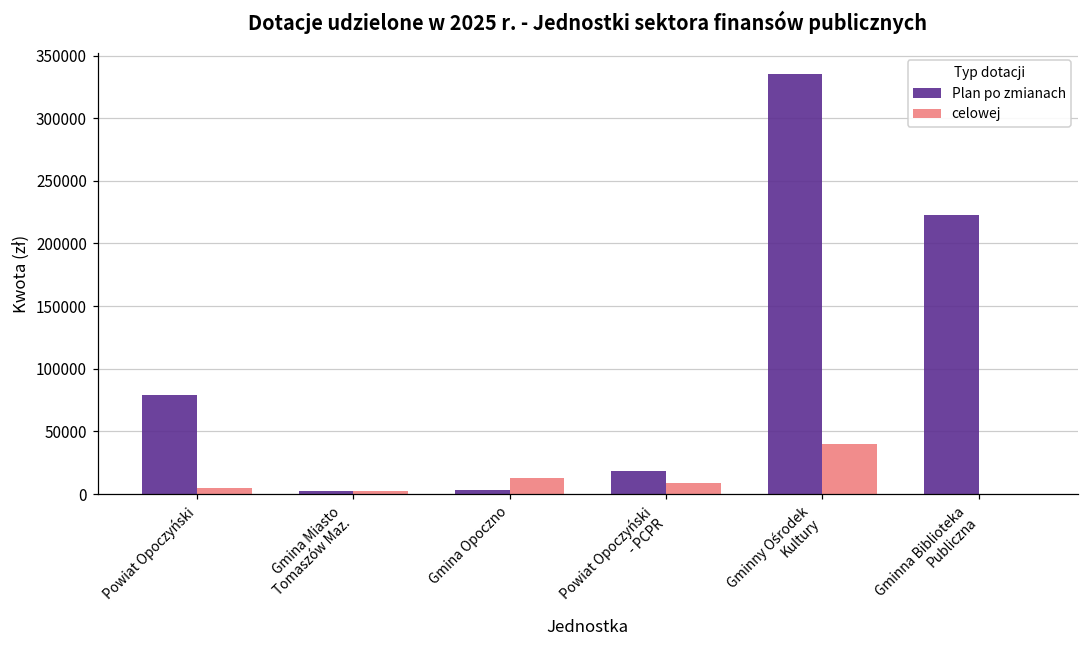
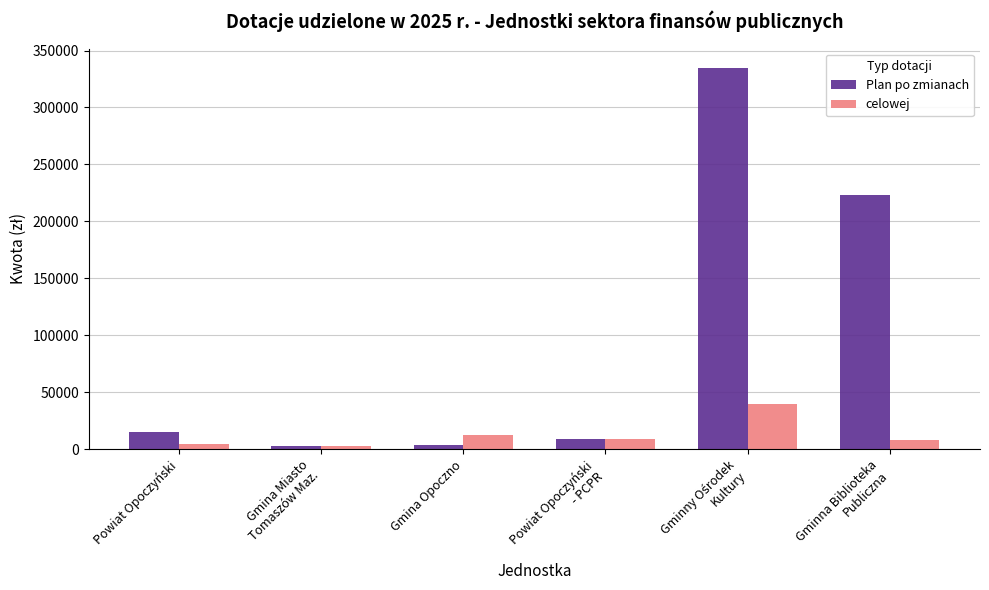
  {
    "Plan po zmianach": {
-     "Powiat Opoczyński": 79000,
+     "Powiat Opoczyński": 15000,
      "Gmina Miasto Tomaszów Maz.": 2000,
      "Gmina Opoczno": 3000,
-     "Powiat Opoczyński - PCPR": 18000,
+     "Powiat Opoczyński - PCPR": 9000,
      "Gminny Ośrodek Kultury": 335000,
      "Gminna Biblioteka Publiczna": 223000
    },
    "celowej": {
      "Powiat Opoczyński": 5000,
      "Gmina Miasto Tomaszów Maz.": 2000,
      "Gmina Opoczno": 13000,
      "Powiat Opoczyński - PCPR": 9000,
      "Gminny Ośrodek Kultury": 40000,
-     "Gminna Biblioteka Publiczna": 0
+     "Gminna Biblioteka Publiczna": 8000
    }
  }
